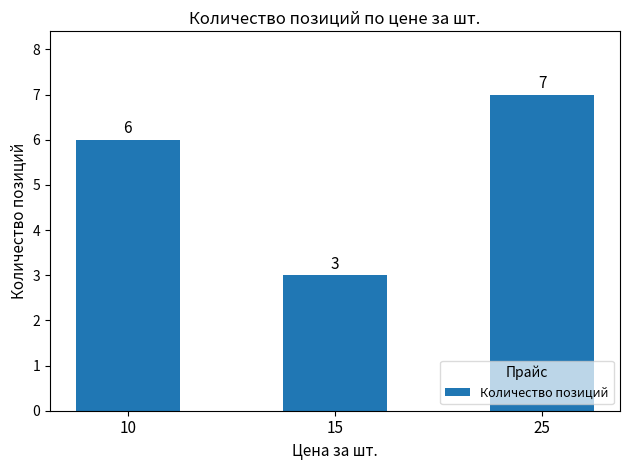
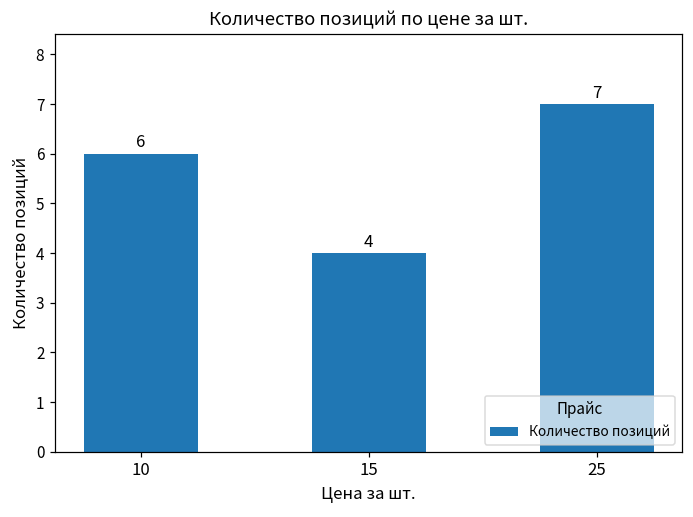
  {
    "10": 6,
-   "15": 3,
+   "15": 4,
    "25": 7
  }
